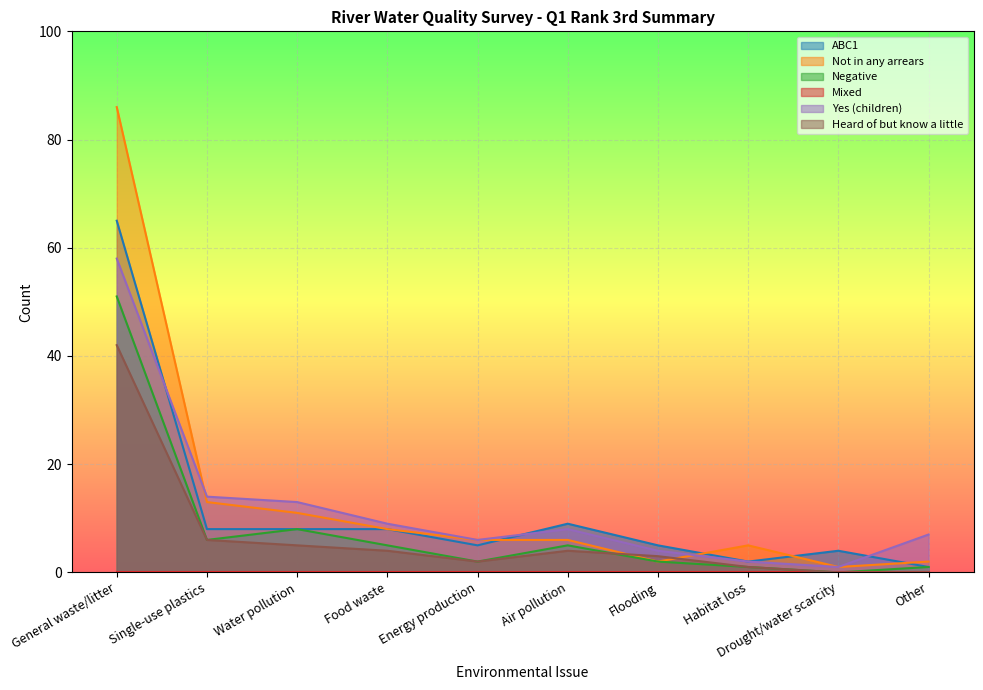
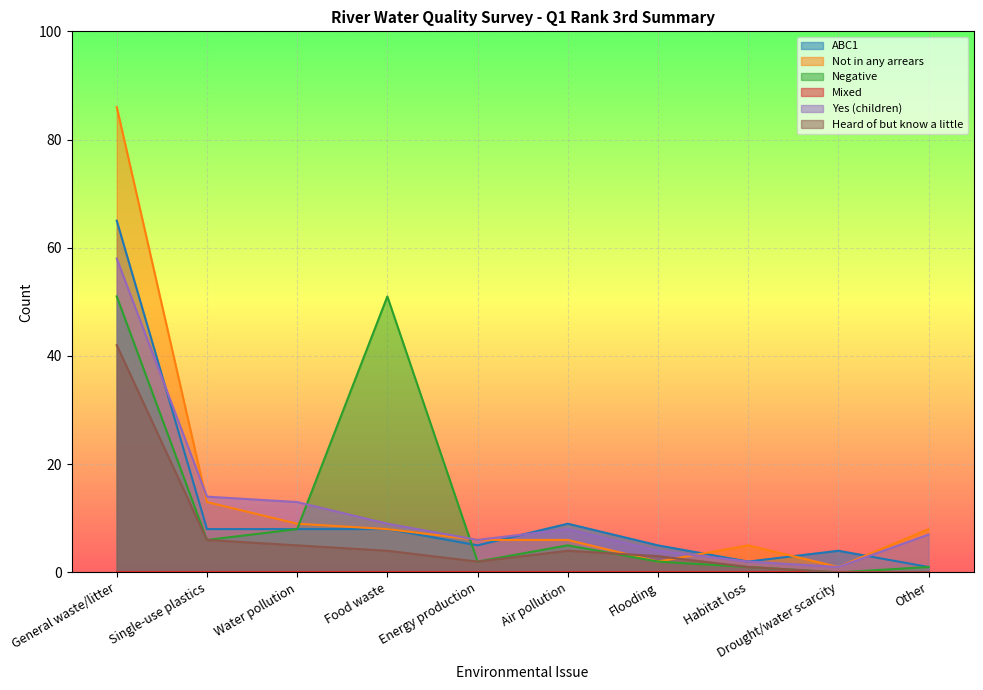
  {
    "ABC1": {
      "General waste/litter": 65,
      "Single-use plastics": 8,
      "Energy production": 5,
      "Air pollution": 9,
      "Flooding": 5,
      "Drought/water scarcity": 4
    },
    "Not in any arrears": {
      "General waste/litter": 86,
      "Single-use plastics": 13,
-     "Water pollution": 11,
+     "Water pollution": 9,
      "Air pollution": 6,
      "Habitat loss": 5,
-     "Other": 2
+     "Other": 8
    },
    "Negative": {
      "General waste/litter": 51,
-     "Food waste": 5,
+     "Food waste": 51,
      "Air pollution": 5
    },
    "Mixed": {
      "General waste/litter": 0,
      "Single-use plastics": 0,
      "Water pollution": 0,
      "Food waste": 0,
      "Energy production": 0,
      "Air pollution": 0,
      "Flooding": 0,
      "Habitat loss": 0
    },
    "Yes (children)": {
      "General waste/litter": 58,
      "Single-use plastics": 14,
      "Water pollution": 13,
      "Food waste": 9,
      "Air pollution": 8,
      "Flooding": 4,
      "Other": 7
    },
    "Heard of but know a little": {
      "General waste/litter": 42,
      "Water pollution": 5,
      "Food waste": 4,
      "Air pollution": 4,
      "Flooding": 3
    }
  }
